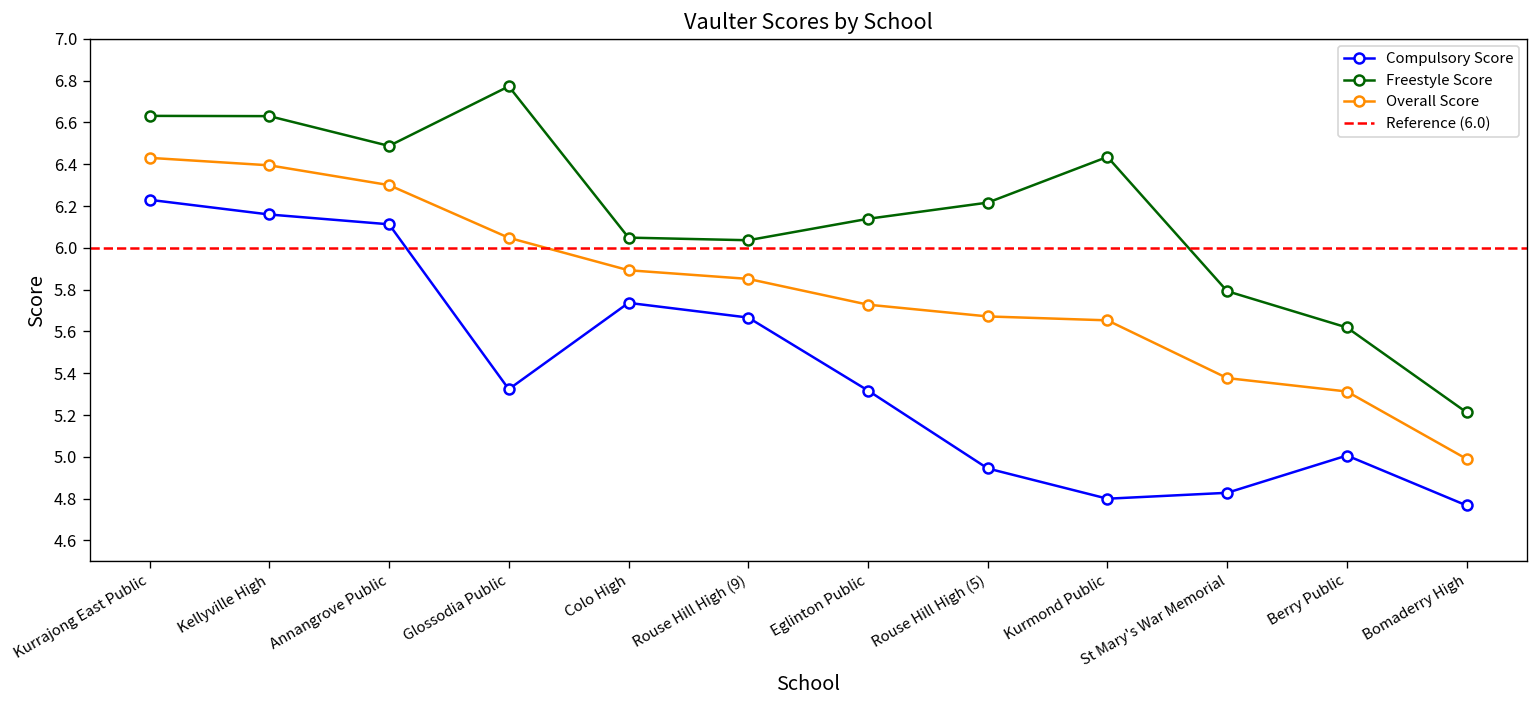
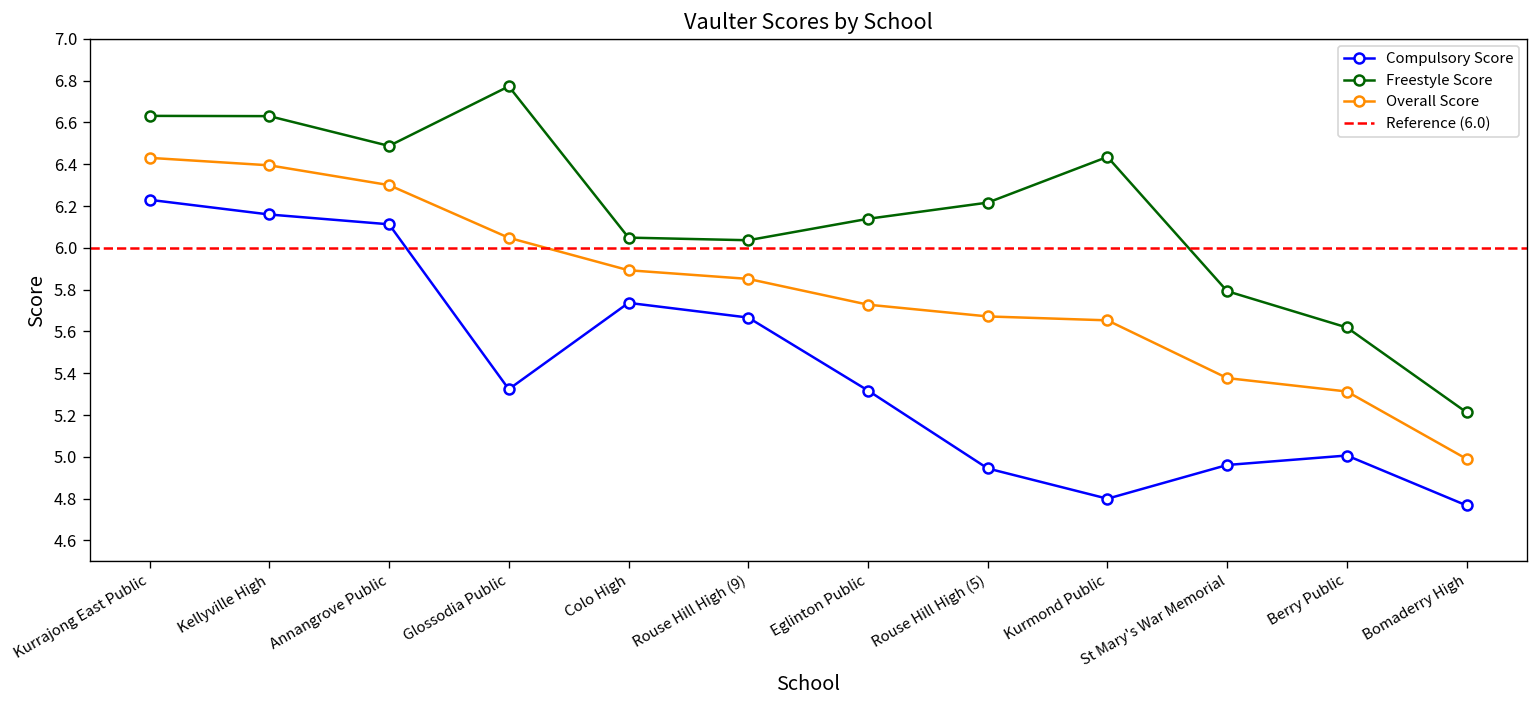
  {
    "Compulsory Score": {
      "Kurrajong East Public": 6.23,
      "Kellyville High": 6.16,
      "Annangrove Public": 6.11,
      "Glossodia Public": 5.32,
      "Colo High": 5.74,
      "Rouse Hill High (9)": 5.67,
      "Eglinton Public": 5.32,
      "Rouse Hill High (5)": 4.94,
      "Kurmond Public": 4.80,
-     "St Mary's War Memorial": 4.83,
+     "St Mary's War Memorial": 4.96,
      "Berry Public": 5.01,
      "Bomaderry High": 4.77
    },
    "Freestyle Score": {
      "Kurrajong East Public": 6.63,
      "Kellyville High": 6.63,
      "Annangrove Public": 6.49,
      "Glossodia Public": 6.77,
      "Colo High": 6.05,
      "Rouse Hill High (9)": 6.04,
      "Eglinton Public": 6.14,
      "Rouse Hill High (5)": 6.22,
      "Kurmond Public": 6.44,
      "St Mary's War Memorial": 5.79,
      "Berry Public": 5.62,
      "Bomaderry High": 5.21
    },
    "Overall Score": {
      "Kurrajong East Public": 6.43,
      "Kellyville High": 6.39,
      "Annangrove Public": 6.30,
      "Glossodia Public": 6.05,
      "Colo High": 5.89,
      "Rouse Hill High (9)": 5.85,
      "Eglinton Public": 5.73,
      "Rouse Hill High (5)": 5.67,
      "Kurmond Public": 5.65,
      "St Mary's War Memorial": 5.38,
      "Berry Public": 5.31,
      "Bomaderry High": 4.99
    }
  }
